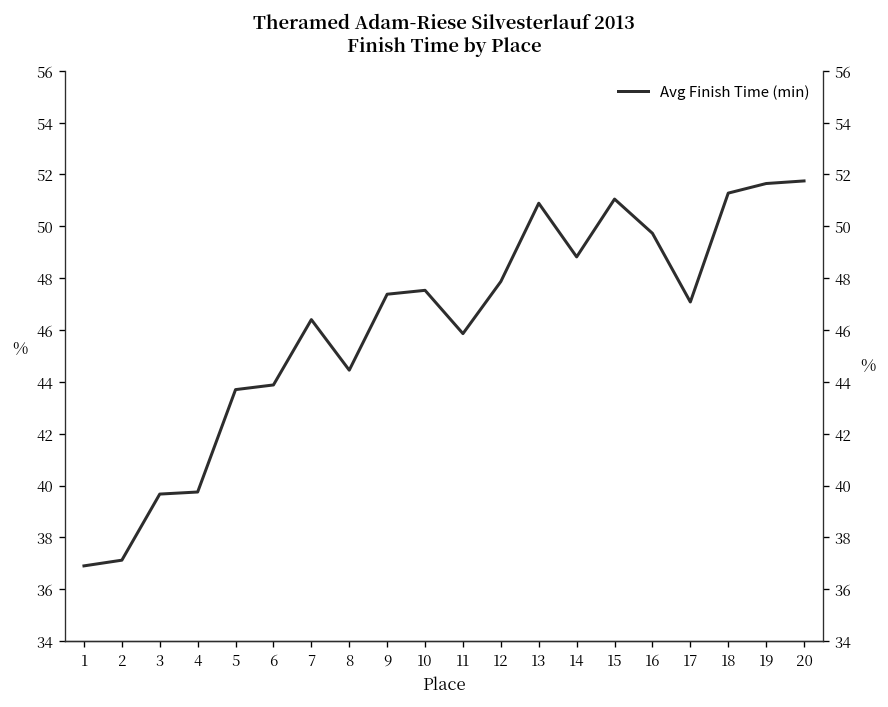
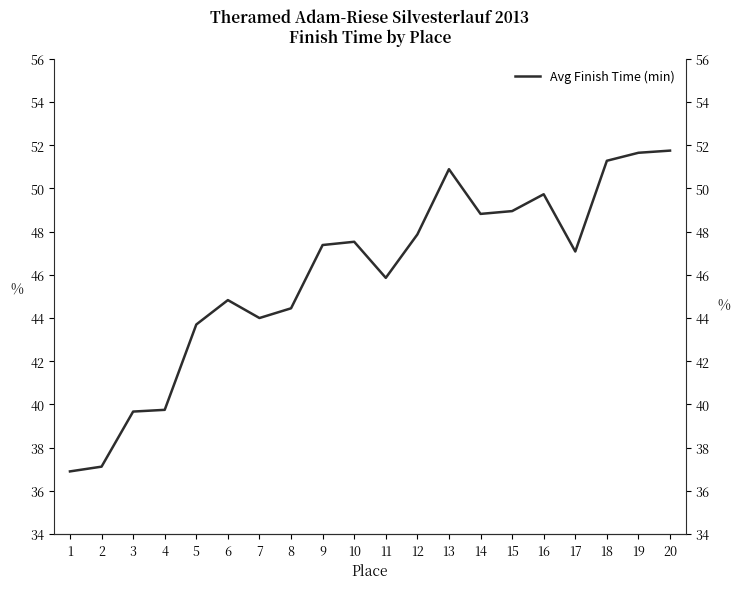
  {
    "1": 36.9,
    "2": 37.1,
    "3": 39.7,
    "4": 39.8,
    "5": 43.7,
-   "6": 43.9,
-   "7": 46.4,
+   "6": 44.8,
+   "7": 44.0,
    "8": 44.5,
    "9": 47.4,
    "10": 47.5,
    "11": 45.9,
    "12": 47.9,
    "13": 50.9,
    "14": 48.8,
-   "15": 51.1,
+   "15": 49.0,
    "16": 49.7,
    "17": 47.1,
    "18": 51.3,
    "19": 51.7,
    "20": 51.8
  }
